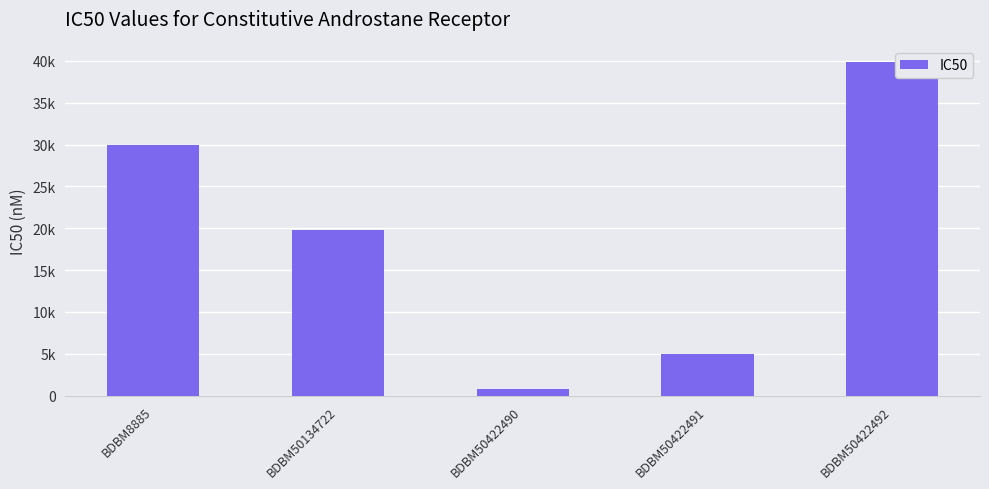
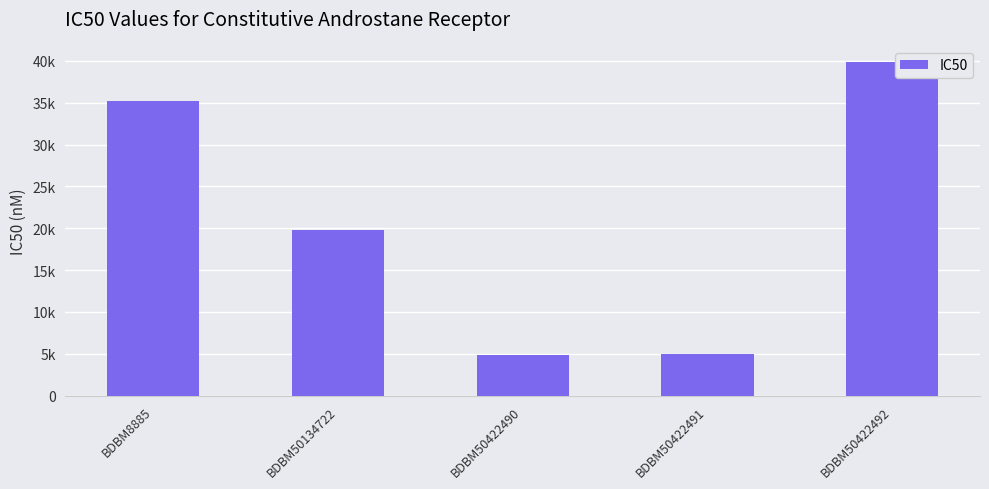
  {
-   "BDBM8885": 30000,
+   "BDBM8885": 35000,
    "BDBM50134722": 20000,
-   "BDBM50422490": 1000,
+   "BDBM50422490": 5000,
    "BDBM50422491": 5000,
    "BDBM50422492": 40000
  }
